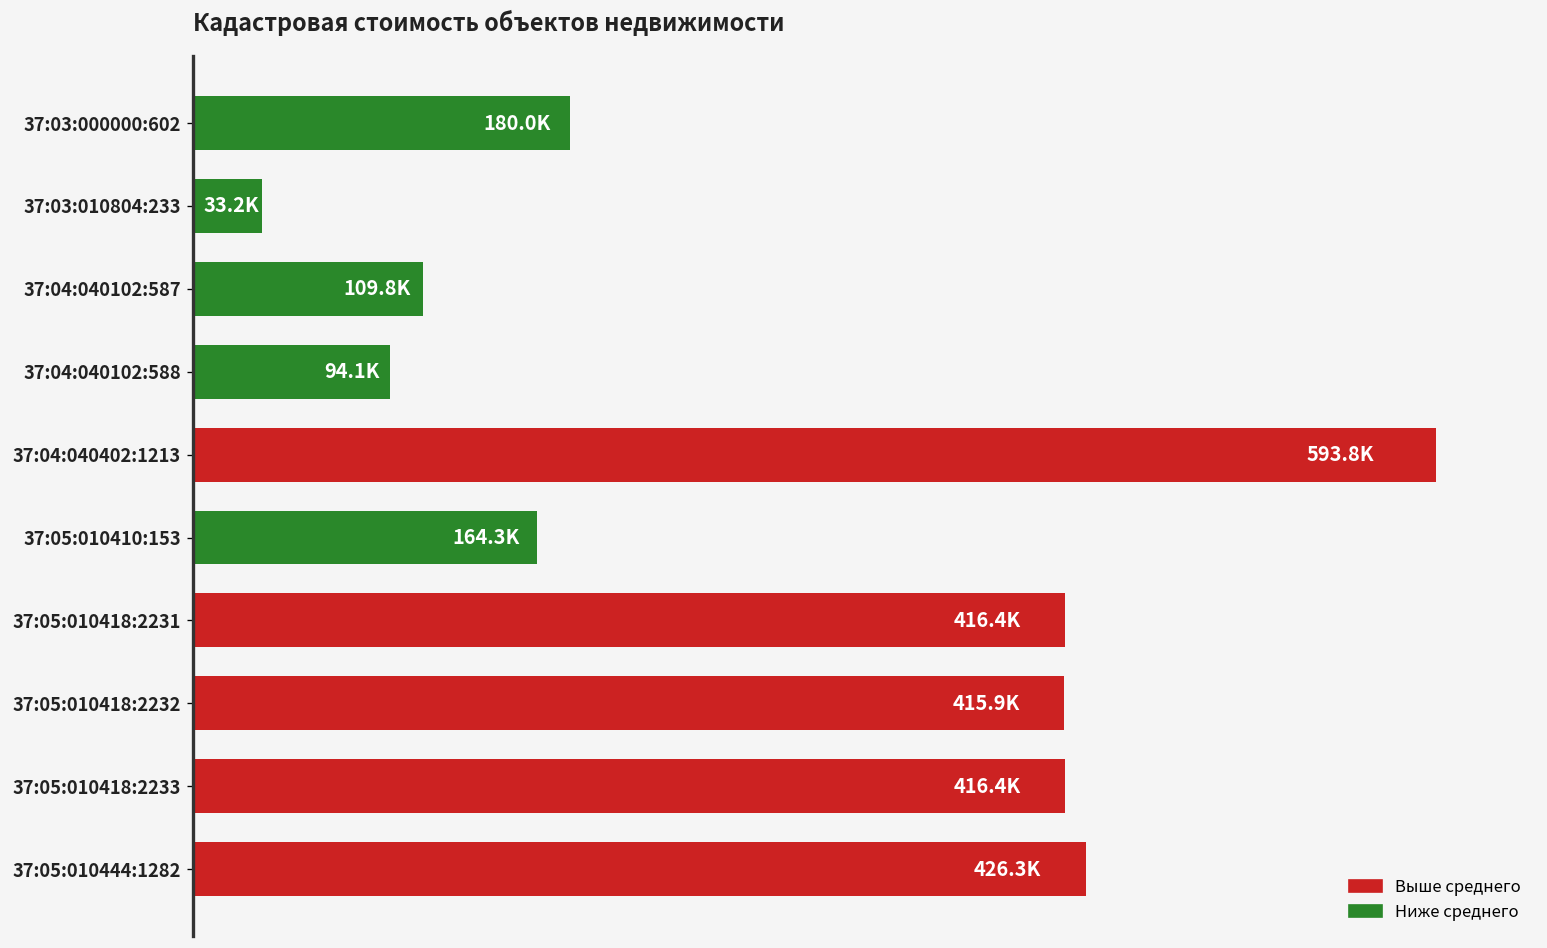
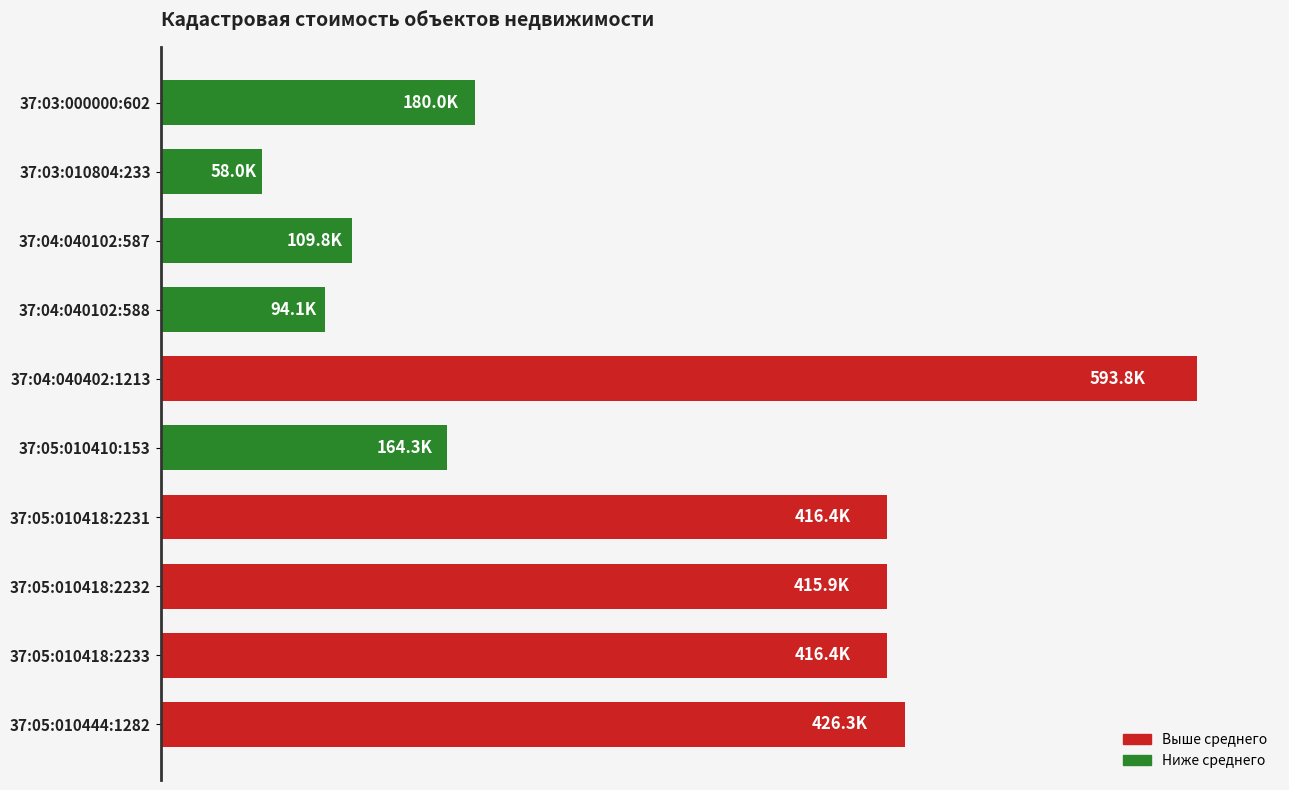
  {
    "37:03:000000:602": "180.0K",
-   "37:03:010804:233": "33.2K",
+   "37:03:010804:233": "58.0K",
    "37:04:040102:587": "109.8K",
    "37:04:040102:588": "94.1K",
    "37:04:040402:1213": "593.8K",
    "37:05:010410:153": "164.3K",
    "37:05:010418:2231": "416.4K",
    "37:05:010418:2232": "415.9K",
    "37:05:010418:2233": "416.4K",
    "37:05:010444:1282": "426.3K"
  }
